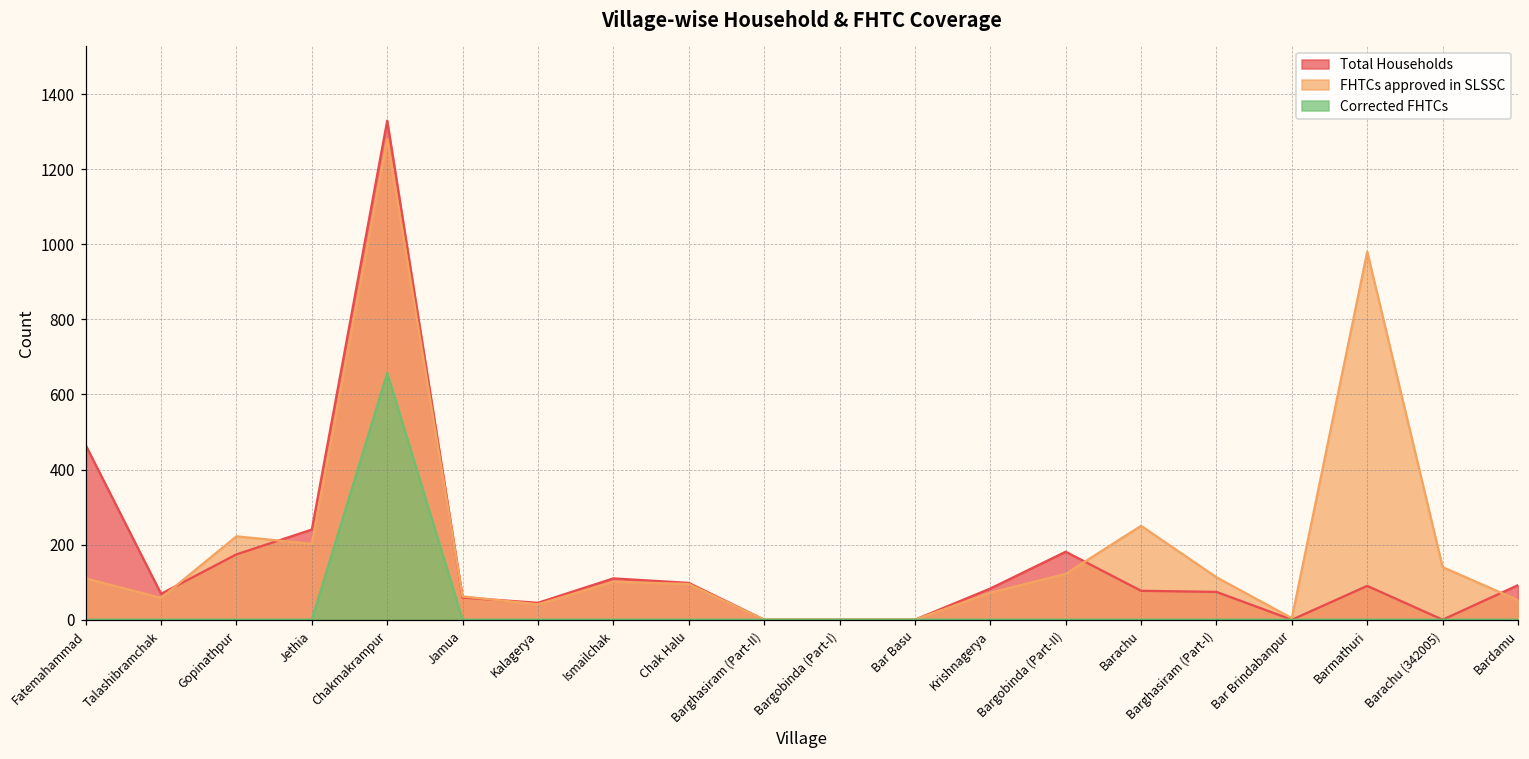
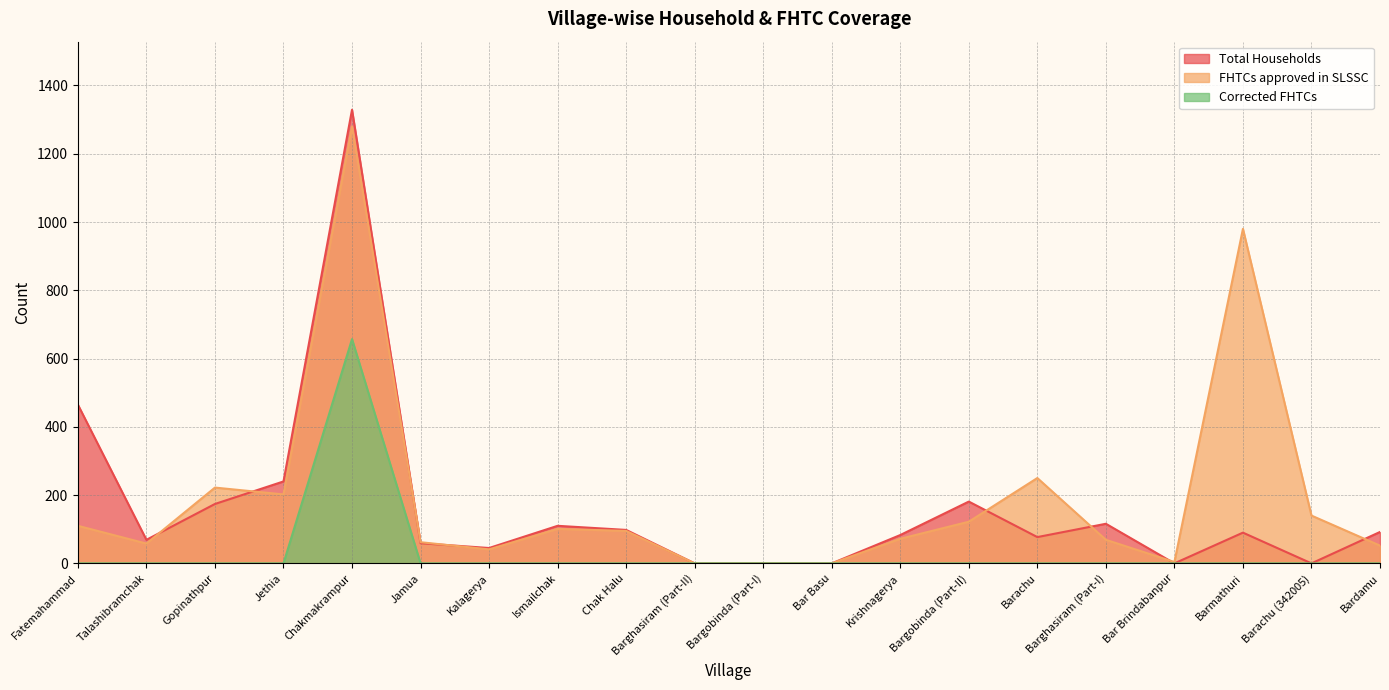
  {
    "Total Households": {
      "Fatemahammad": 470,
      "Talashibramchak": 70,
      "Gopinathpur": 170,
      "Jethia": 240,
      "Chakmakrampur": 1330,
      "Ismailchak": 110,
      "Krishnagerya": 80,
      "Bargobinda (Part-II)": 180,
      "Barachu": 80,
-     "Barghasiram (Part-I)": 70,
+     "Barghasiram (Part-I)": 120,
      "Barmathuri": 90,
      "Bardamu": 90
    },
    "FHTCs approved in SLSSC": {
      "Fatemahammad": 110,
      "Talashibramchak": 60,
      "Gopinathpur": 220,
      "Jethia": 200,
      "Chakmakrampur": 1280,
      "Ismailchak": 100,
      "Krishnagerya": 70,
      "Bargobinda (Part-II)": 120,
      "Barachu": 250,
-     "Barghasiram (Part-I)": 110,
+     "Barghasiram (Part-I)": 70,
      "Barmathuri": 980,
      "Barachu (342005)": 140,
      "Bardamu": 50
    },
    "Corrected FHTCs": {
      "Fatemahammad": 0,
      "Talashibramchak": 0,
      "Gopinathpur": 0,
      "Jethia": 0,
      "Chakmakrampur": 660,
      "Jamua": 0,
      "Kalagerya": 0,
      "Ismailchak": 0,
      "Chak Halu": 0,
      "Krishnagerya": 0,
      "Bargobinda (Part-II)": 0,
      "Barachu": 0,
      "Barghasiram (Part-I)": 0,
      "Barmathuri": 0,
      "Bardamu": 0
    }
  }
